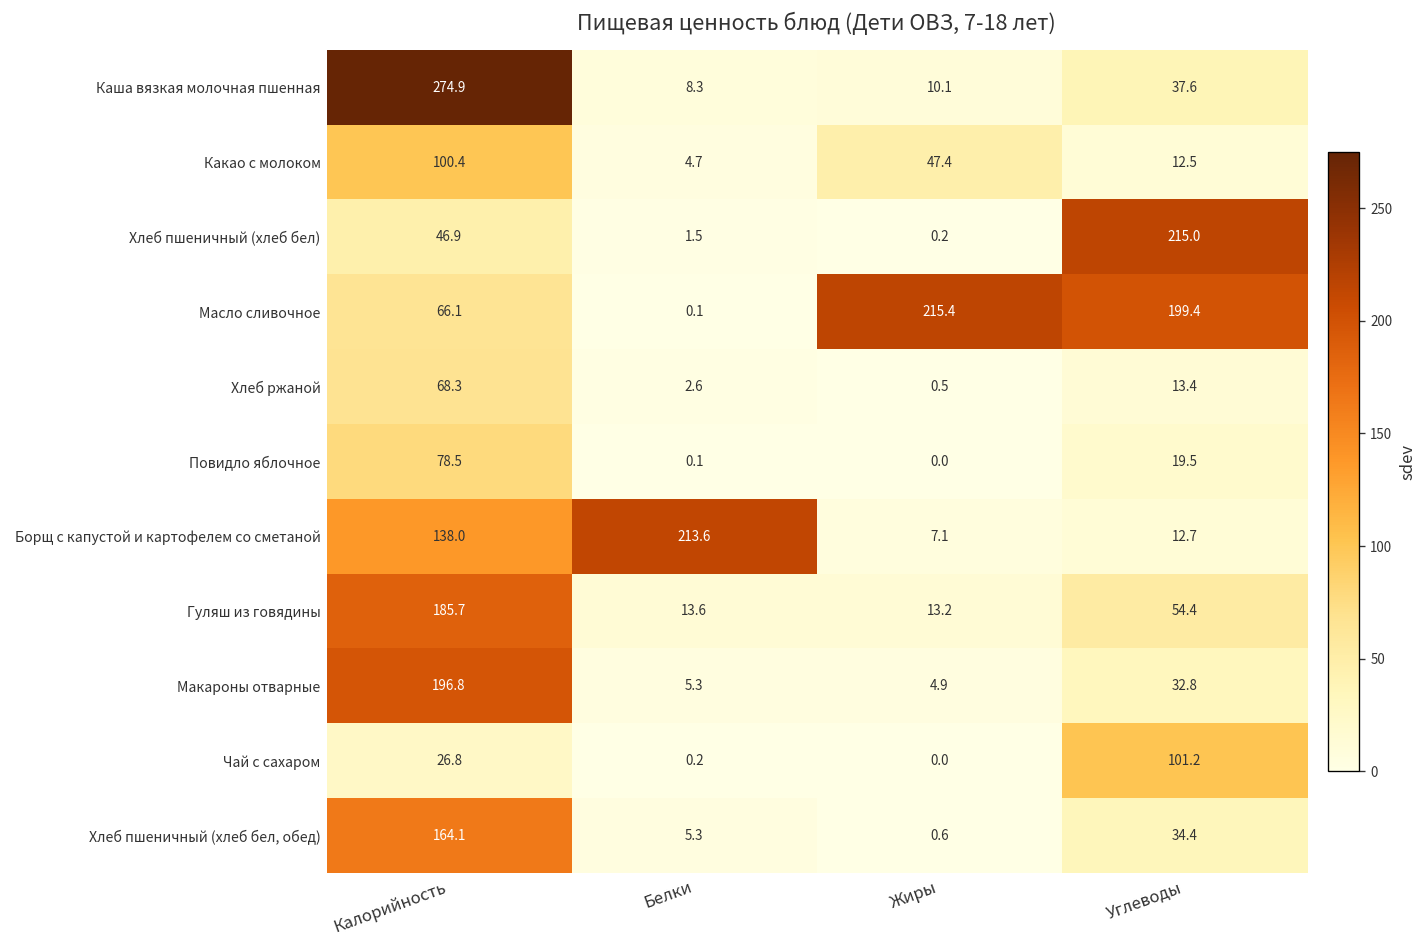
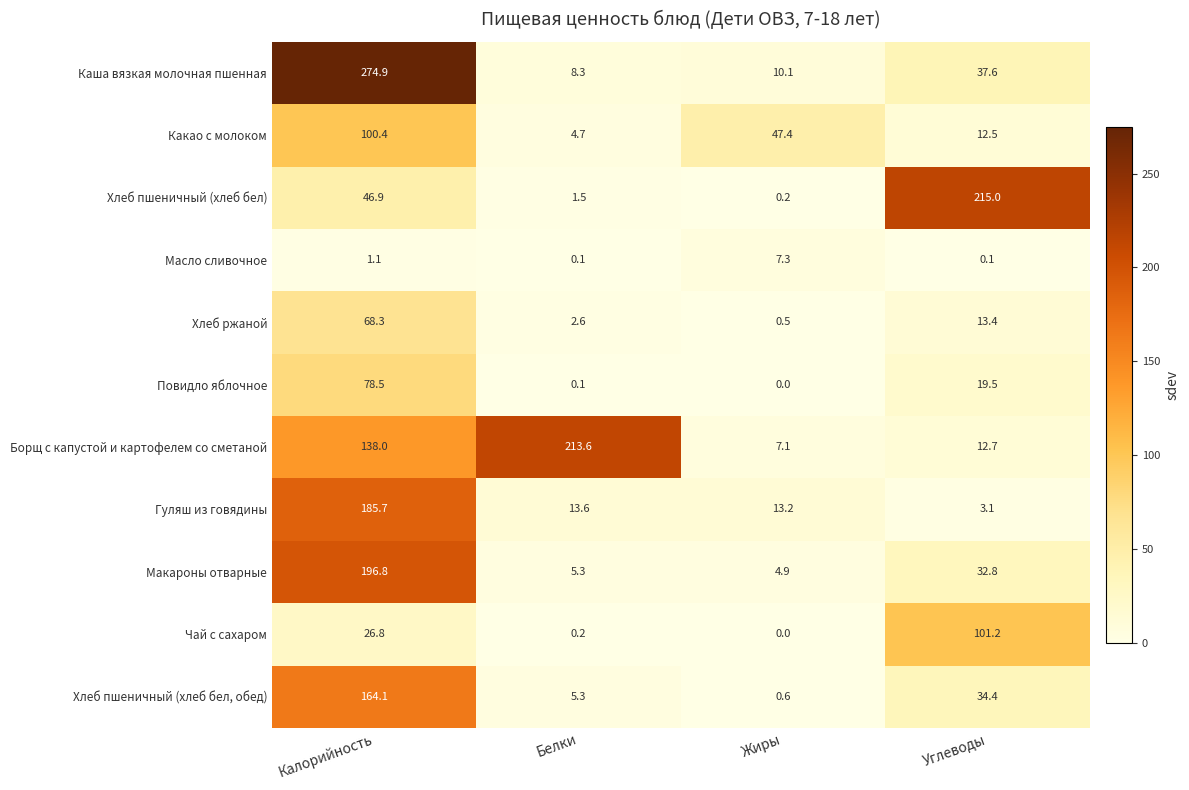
  {
    "Каша вязкая молочная пшенная": {
      "Калорийность": 274.9,
      "Белки": 8.3,
      "Жиры": 10.1,
      "Углеводы": 37.6
    },
    "Какао с молоком": {
      "Калорийность": 100.4,
      "Белки": 4.7,
      "Жиры": 47.4,
      "Углеводы": 12.5
    },
    "Хлеб пшеничный (хлеб бел)": {
      "Калорийность": 46.9,
      "Белки": 1.5,
      "Жиры": 0.2,
      "Углеводы": 215.0
    },
    "Масло сливочное": {
-     "Калорийность": 66.1,
+     "Калорийность": 1.1,
      "Белки": 0.1,
-     "Жиры": 215.4,
-     "Углеводы": 199.4
+     "Жиры": 7.3,
+     "Углеводы": 0.1
    },
    "Хлеб ржаной": {
      "Калорийность": 68.3,
      "Белки": 2.6,
      "Жиры": 0.5,
      "Углеводы": 13.4
    },
    "Повидло яблочное": {
      "Калорийность": 78.5,
      "Белки": 0.1,
      "Жиры": 0.0,
      "Углеводы": 19.5
    },
    "Борщ с капустой и картофелем со сметаной": {
      "Калорийность": 138.0,
      "Белки": 213.6,
      "Жиры": 7.1,
      "Углеводы": 12.7
    },
    "Гуляш из говядины": {
      "Калорийность": 185.7,
      "Белки": 13.6,
      "Жиры": 13.2,
-     "Углеводы": 54.4
+     "Углеводы": 3.1
    },
    "Макароны отварные": {
      "Калорийность": 196.8,
      "Белки": 5.3,
      "Жиры": 4.9,
      "Углеводы": 32.8
    },
    "Чай с сахаром": {
      "Калорийность": 26.8,
      "Белки": 0.2,
      "Жиры": 0.0,
      "Углеводы": 101.2
    },
    "Хлеб пшеничный (хлеб бел, обед)": {
      "Калорийность": 164.1,
      "Белки": 5.3,
      "Жиры": 0.6,
      "Углеводы": 34.4
    }
  }
